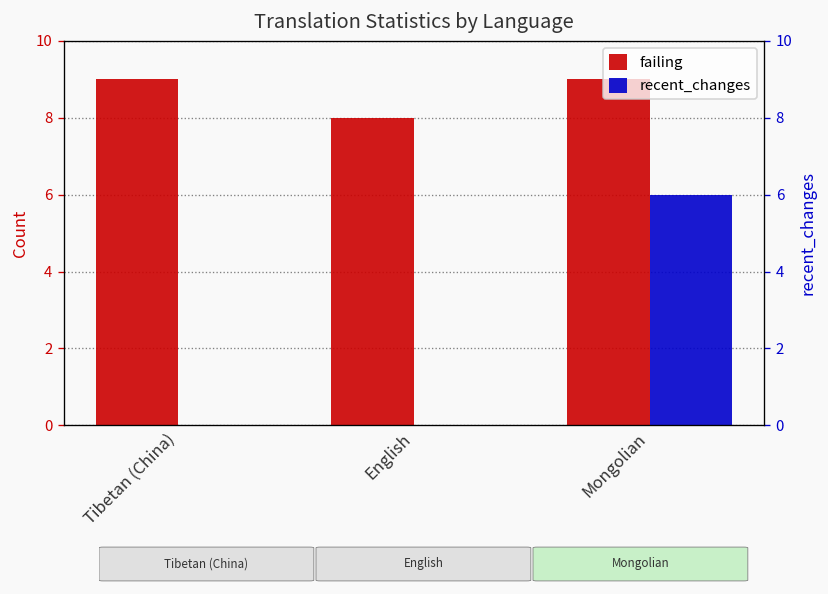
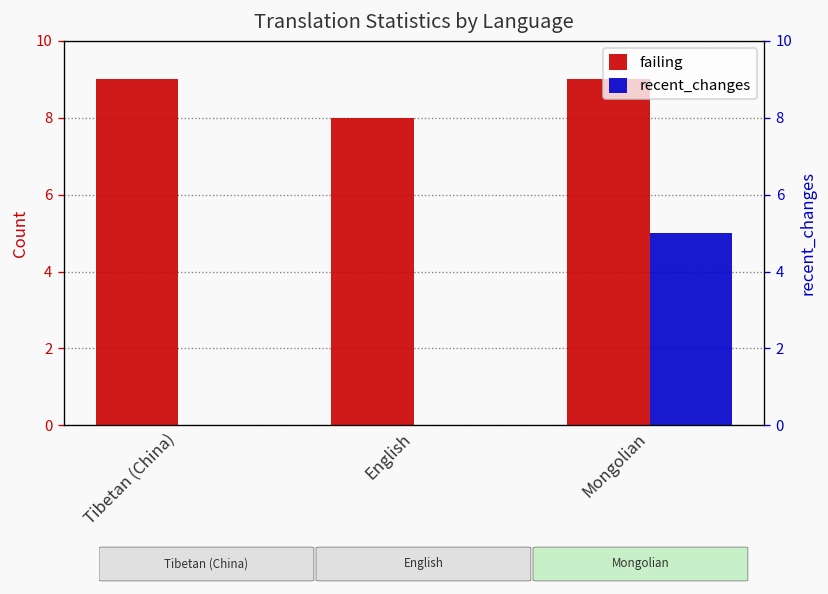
  {
    "failing": {
      "Tibetan (China)": 9,
      "English": 8
    },
    "recent_changes": {
      "Tibetan (China)": 0,
      "English": 0,
-     "Mongolian": 6
+     "Mongolian": 5
    }
  }
